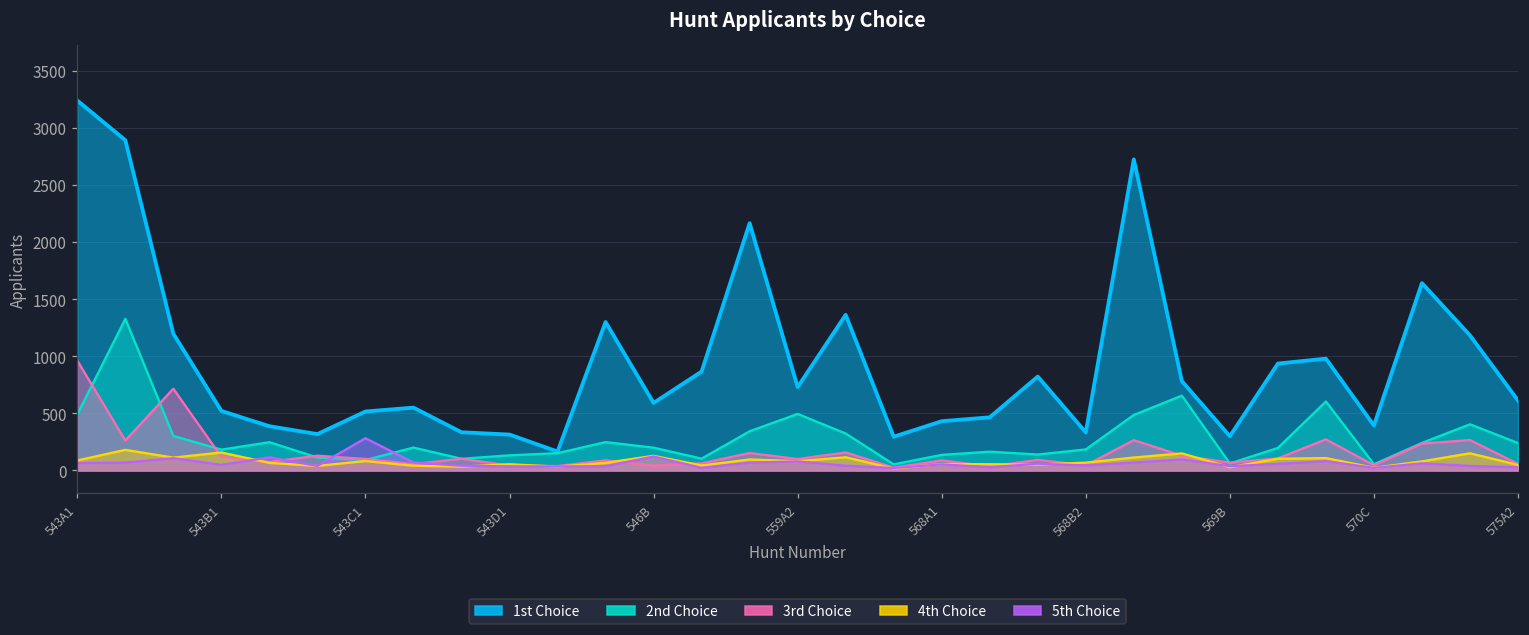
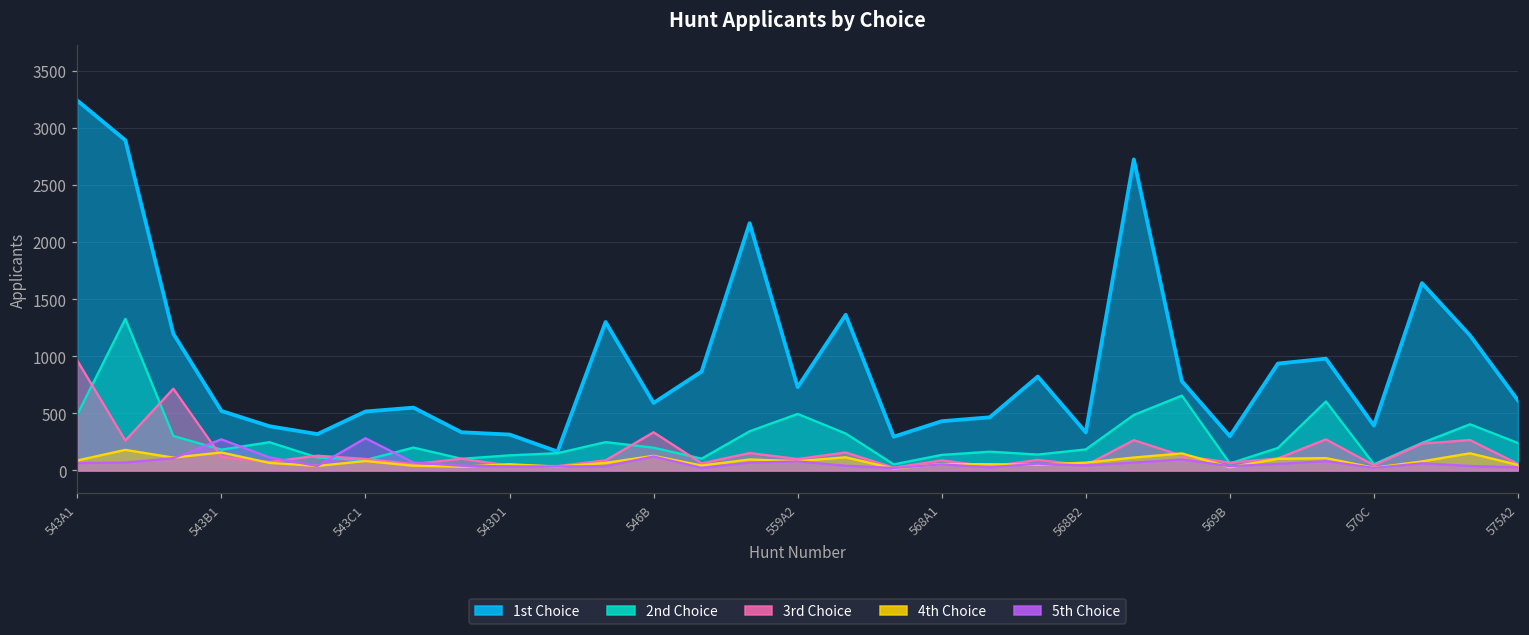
  {
    "3rd Choice": {
      "543A1": 960,
      "543B1": 120,
-     "546B": 40,
+     "546B": 330,
      "568A1": 90
    },
    "4th Choice": {
      "543B1": 160
    },
    "5th Choice": {
-     "543B1": 50,
+     "543B1": 270,
      "543C1": 280
    }
  }
